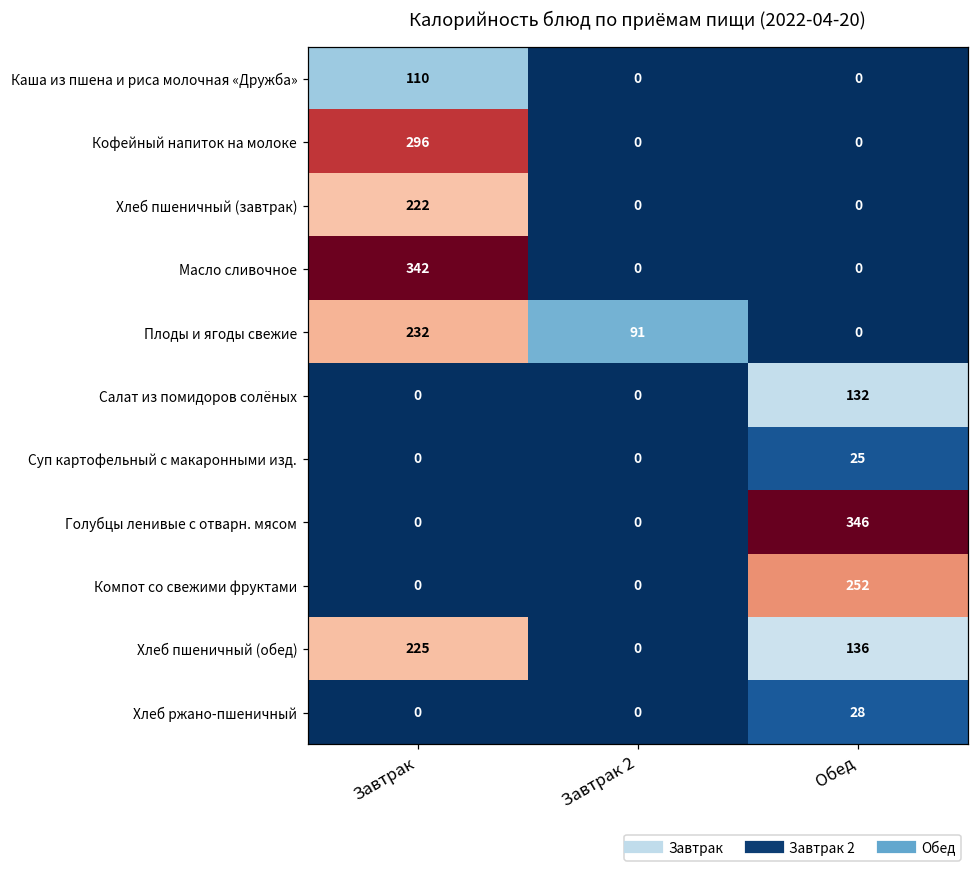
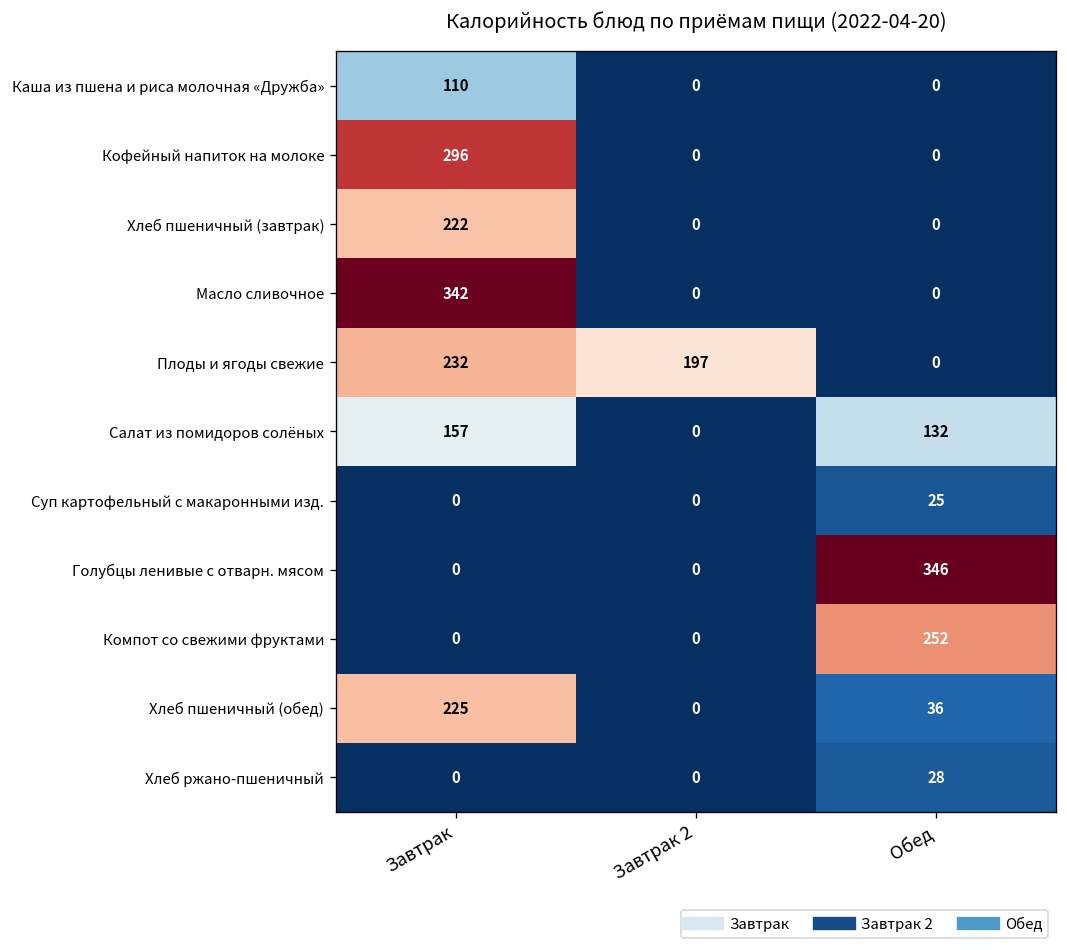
  {
    "Каша из пшена и риса молочная «Дружба»": {
      "Завтрак": 110,
      "Завтрак 2": 0,
      "Обед": 0
    },
    "Кофейный напиток на молоке": {
      "Завтрак": 296,
      "Завтрак 2": 0,
      "Обед": 0
    },
    "Хлеб пшеничный (завтрак)": {
      "Завтрак": 222,
      "Завтрак 2": 0,
      "Обед": 0
    },
    "Масло сливочное": {
      "Завтрак": 342,
      "Завтрак 2": 0,
      "Обед": 0
    },
    "Плоды и ягоды свежие": {
      "Завтрак": 232,
-     "Завтрак 2": 91,
+     "Завтрак 2": 197,
      "Обед": 0
    },
    "Салат из помидоров солёных": {
-     "Завтрак": 0,
+     "Завтрак": 157,
      "Завтрак 2": 0,
      "Обед": 132
    },
    "Суп картофельный с макаронными изд.": {
      "Завтрак": 0,
      "Завтрак 2": 0,
      "Обед": 25
    },
    "Голубцы ленивые с отварн. мясом": {
      "Завтрак": 0,
      "Завтрак 2": 0,
      "Обед": 346
    },
    "Компот со свежими фруктами": {
      "Завтрак": 0,
      "Завтрак 2": 0,
      "Обед": 252
    },
    "Хлеб пшеничный (обед)": {
      "Завтрак": 225,
      "Завтрак 2": 0,
-     "Обед": 136
+     "Обед": 36
    },
    "Хлеб ржано-пшеничный": {
      "Завтрак": 0,
      "Завтрак 2": 0,
      "Обед": 28
    }
  }
